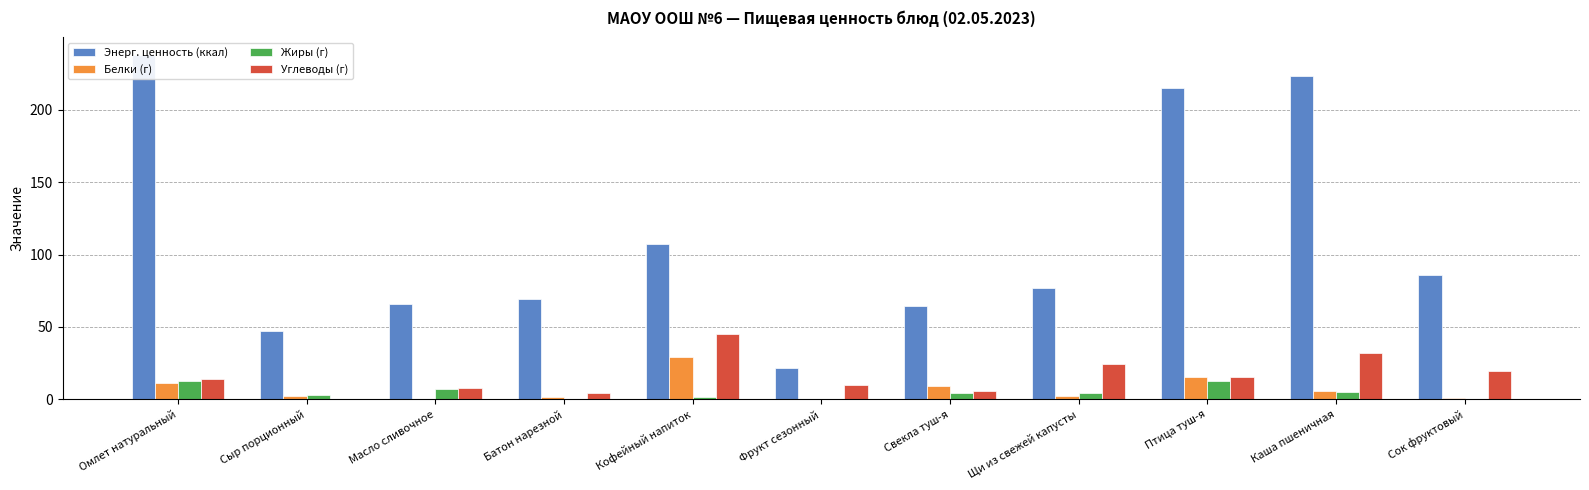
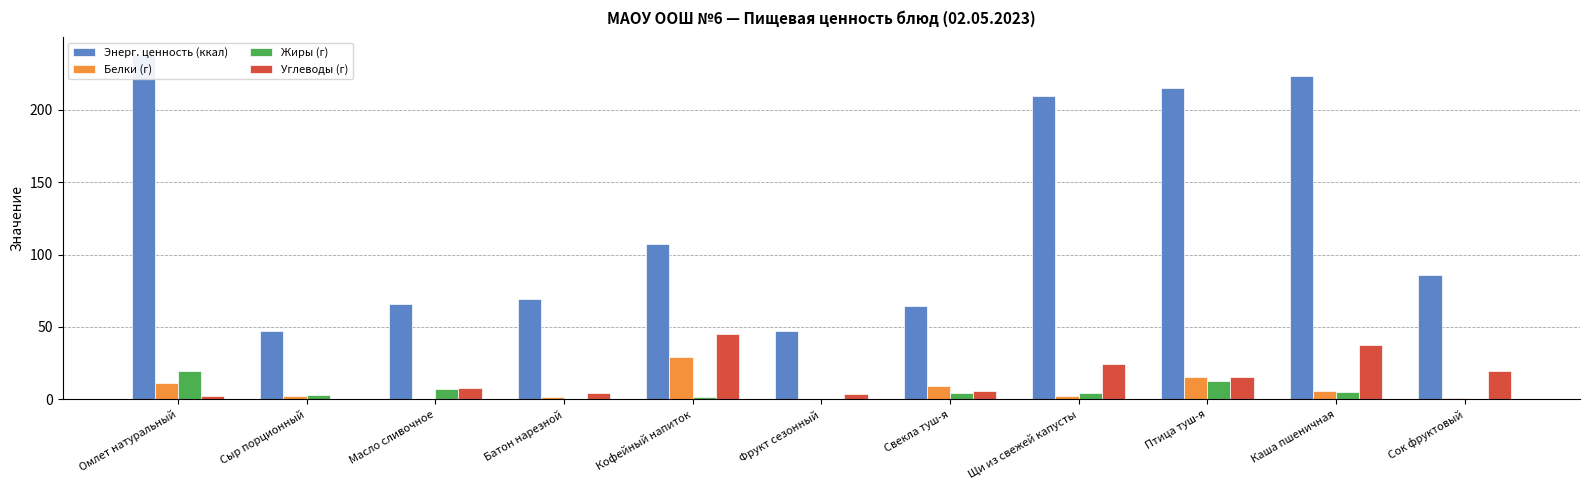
  {
    "Энерг. ценность (ккал)": {
      "Сыр порционный": 47,
      "Масло сливочное": 66,
      "Батон нарезной": 69,
      "Кофейный напиток": 107,
-     "Фрукт сезонный": 22,
+     "Фрукт сезонный": 47,
      "Свекла туш-я": 65,
-     "Щи из свежей капусты": 77,
+     "Щи из свежей капусты": 210,
      "Птица туш-я": 215,
      "Каша пшеничная": 223,
      "Сок фруктовый": 86
    },
    "Белки (г)": {
      "Омлет натуральный": 11,
      "Сыр порционный": 2,
      "Батон нарезной": 2,
      "Кофейный напиток": 29,
      "Свекла туш-я": 9,
      "Щи из свежей капусты": 2,
      "Птица туш-я": 15,
      "Каша пшеничная": 6
    },
    "Жиры (г)": {
-     "Омлет натуральный": 13,
+     "Омлет натуральный": 20,
      "Сыр порционный": 3,
      "Масло сливочное": 7,
      "Свекла туш-я": 4,
      "Щи из свежей капусты": 4,
      "Птица туш-я": 13,
      "Каша пшеничная": 5
    },
    "Углеводы (г)": {
-     "Омлет натуральный": 14,
+     "Омлет натуральный": 2,
      "Сыр порционный": 0,
      "Масло сливочное": 8,
      "Батон нарезной": 4,
      "Кофейный напиток": 45,
-     "Фрукт сезонный": 10,
+     "Фрукт сезонный": 4,
      "Свекла туш-я": 6,
      "Щи из свежей капусты": 25,
      "Птица туш-я": 15,
-     "Каша пшеничная": 32,
+     "Каша пшеничная": 38,
      "Сок фруктовый": 20
    }
  }
